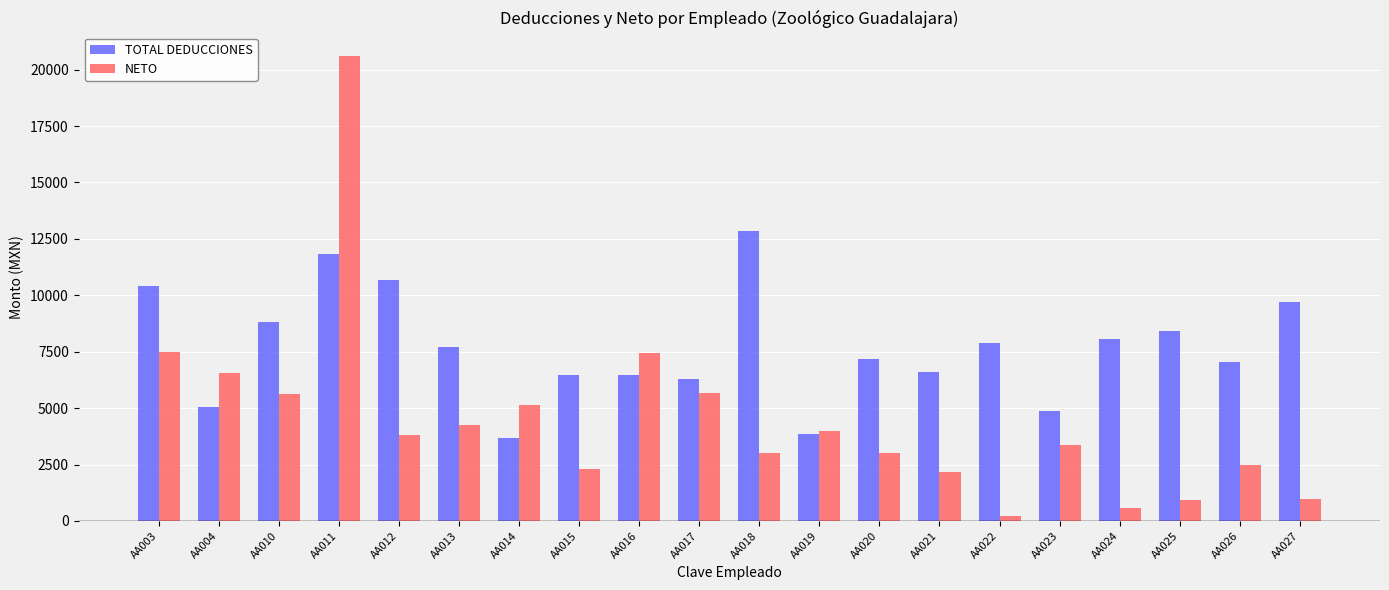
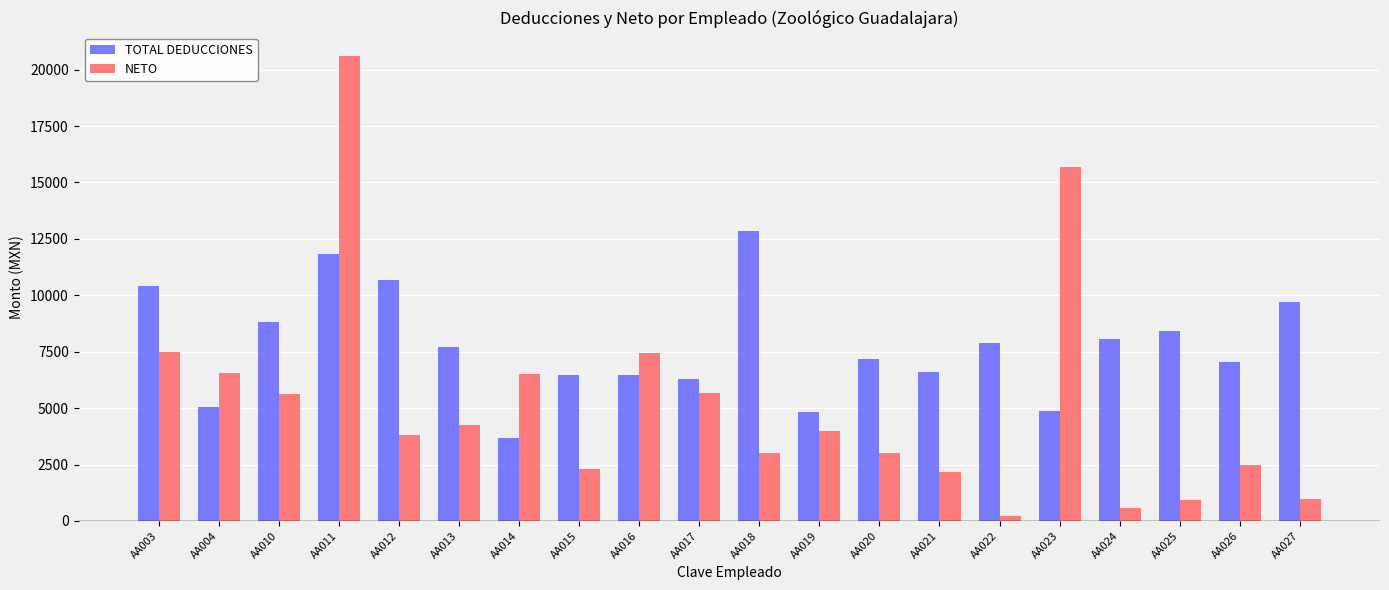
  {
    "TOTAL DEDUCCIONES": {
      "AA003": 10400,
      "AA004": 5000,
      "AA010": 8800,
      "AA011": 11800,
      "AA012": 10700,
      "AA013": 7700,
      "AA014": 3700,
      "AA015": 6500,
      "AA016": 6500,
      "AA017": 6300,
      "AA018": 12900,
-     "AA019": 3900,
+     "AA019": 4800,
      "AA020": 7200,
      "AA021": 6600,
      "AA022": 7900,
      "AA023": 4900,
      "AA024": 8100,
      "AA025": 8400,
      "AA026": 7000,
      "AA027": 9700
    },
    "NETO": {
      "AA003": 7500,
      "AA004": 6600,
      "AA010": 5600,
      "AA011": 20600,
      "AA012": 3800,
      "AA013": 4300,
-     "AA014": 5100,
+     "AA014": 6500,
      "AA015": 2300,
      "AA016": 7400,
      "AA017": 5700,
      "AA018": 3000,
      "AA019": 4000,
      "AA020": 3000,
      "AA021": 2100,
      "AA022": 200,
-     "AA023": 3400,
+     "AA023": 15700,
      "AA024": 600,
      "AA025": 900,
      "AA026": 2500,
      "AA027": 1000
    }
  }
